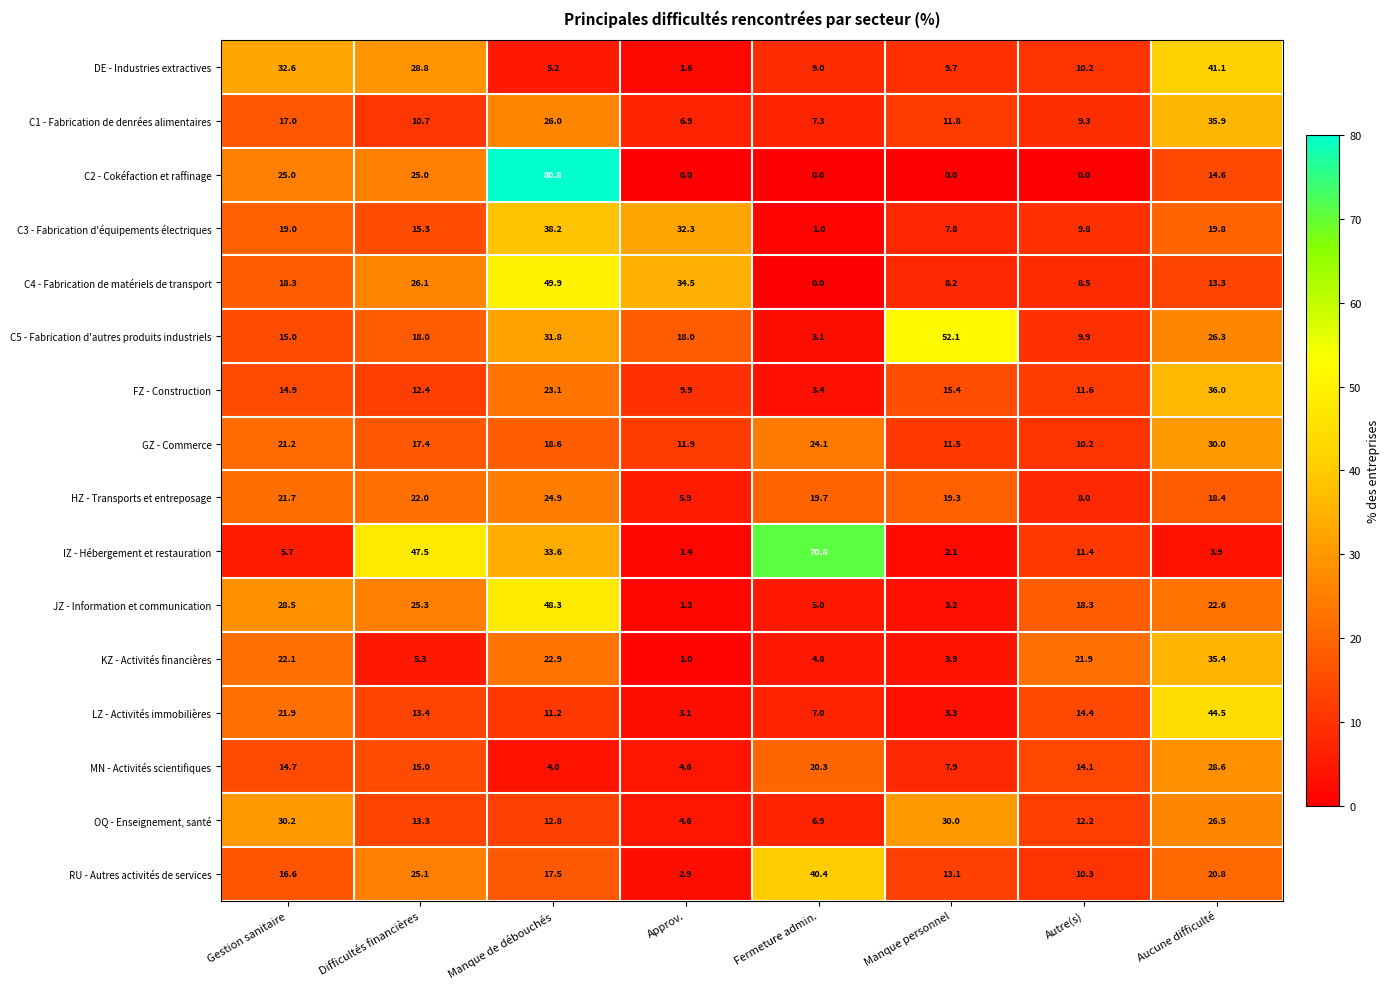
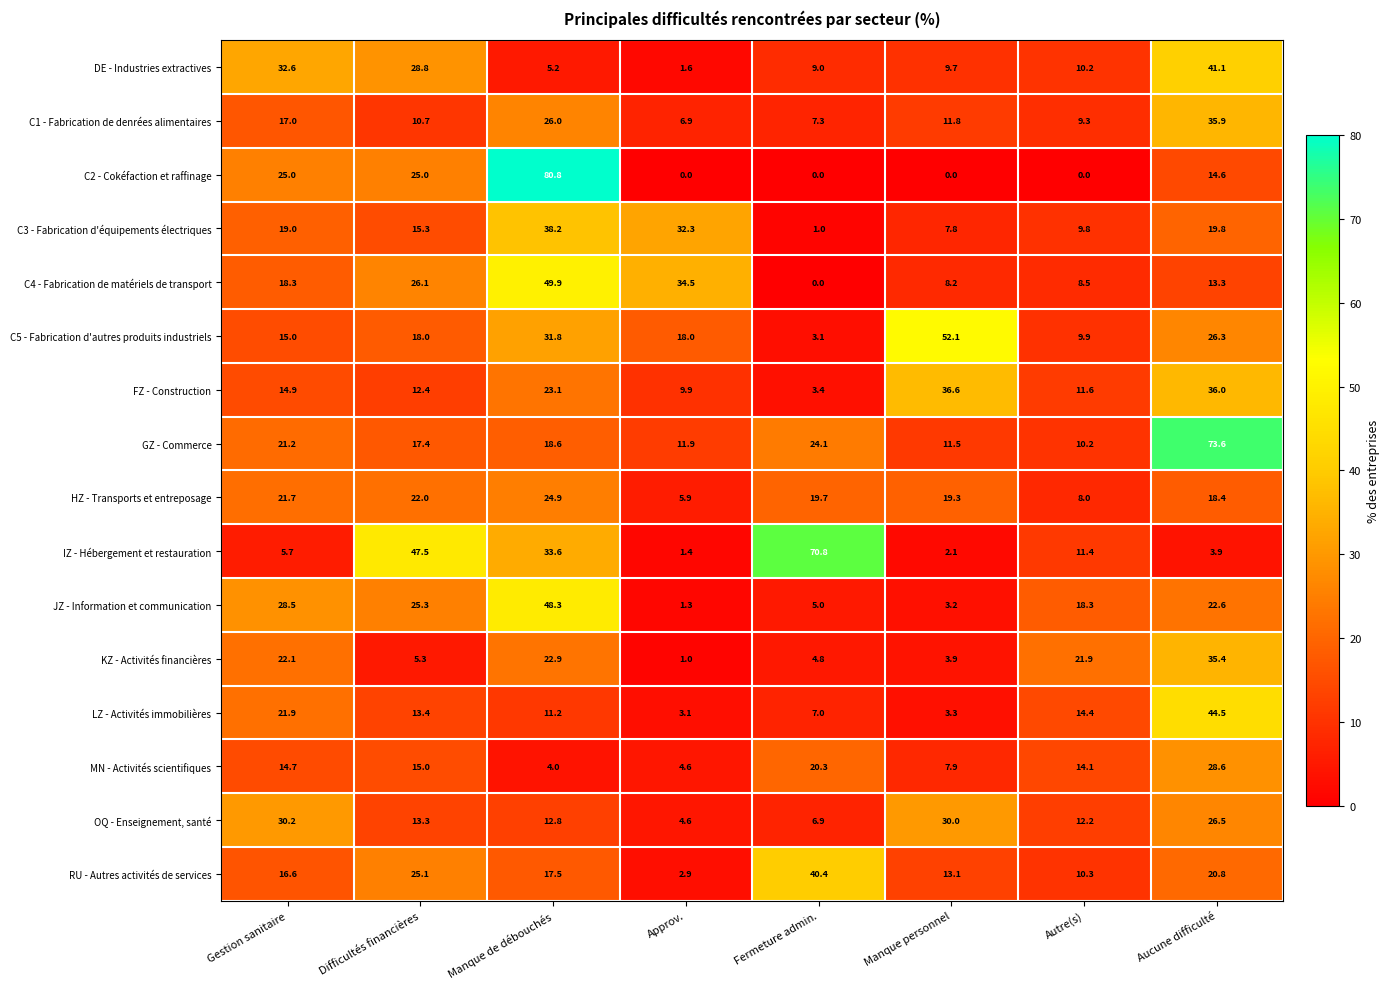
  {
    "DE - Industries extractives": {
      "Gestion sanitaire": 32.6,
      "Difficultés financières": 28.8,
      "Manque de débouchés": 5.2,
      "Approv.": 1.6,
      "Fermeture admin.": 9.0,
      "Manque personnel": 9.7,
      "Autre(s)": 10.2,
      "Aucune difficulté": 41.1
    },
    "C1 - Fabrication de denrées alimentaires": {
      "Gestion sanitaire": 17.0,
      "Difficultés financières": 10.7,
      "Manque de débouchés": 26.0,
      "Approv.": 6.9,
      "Fermeture admin.": 7.3,
      "Manque personnel": 11.8,
      "Autre(s)": 9.3,
      "Aucune difficulté": 35.9
    },
    "C2 - Cokéfaction et raffinage": {
      "Gestion sanitaire": 25.0,
      "Difficultés financières": 25.0,
      "Manque de débouchés": 80.8,
      "Approv.": 0.0,
      "Fermeture admin.": 0.0,
      "Manque personnel": 0.0,
      "Autre(s)": 0.0,
      "Aucune difficulté": 14.6
    },
    "C3 - Fabrication d'équipements électriques": {
      "Gestion sanitaire": 19.0,
      "Difficultés financières": 15.3,
      "Manque de débouchés": 38.2,
      "Approv.": 32.3,
      "Fermeture admin.": 1.0,
      "Manque personnel": 7.8,
      "Autre(s)": 9.8,
      "Aucune difficulté": 19.8
    },
    "C4 - Fabrication de matériels de transport": {
      "Gestion sanitaire": 18.3,
      "Difficultés financières": 26.1,
      "Manque de débouchés": 49.9,
      "Approv.": 34.5,
      "Fermeture admin.": 0.0,
      "Manque personnel": 8.2,
      "Autre(s)": 8.5,
      "Aucune difficulté": 13.3
    },
    "C5 - Fabrication d'autres produits industriels": {
      "Gestion sanitaire": 15.0,
      "Difficultés financières": 18.0,
      "Manque de débouchés": 31.8,
      "Approv.": 18.0,
      "Fermeture admin.": 3.1,
      "Manque personnel": 52.1,
      "Autre(s)": 9.9,
      "Aucune difficulté": 26.3
    },
    "FZ - Construction": {
      "Gestion sanitaire": 14.9,
      "Difficultés financières": 12.4,
      "Manque de débouchés": 23.1,
      "Approv.": 9.9,
      "Fermeture admin.": 3.4,
-     "Manque personnel": 15.4,
+     "Manque personnel": 36.6,
      "Autre(s)": 11.6,
      "Aucune difficulté": 36.0
    },
    "GZ - Commerce": {
      "Gestion sanitaire": 21.2,
      "Difficultés financières": 17.4,
      "Manque de débouchés": 18.6,
      "Approv.": 11.9,
      "Fermeture admin.": 24.1,
      "Manque personnel": 11.5,
      "Autre(s)": 10.2,
-     "Aucune difficulté": 30.0
+     "Aucune difficulté": 73.6
    },
    "HZ - Transports et entreposage": {
      "Gestion sanitaire": 21.7,
      "Difficultés financières": 22.0,
      "Manque de débouchés": 24.9,
      "Approv.": 5.9,
      "Fermeture admin.": 19.7,
      "Manque personnel": 19.3,
      "Autre(s)": 8.0,
      "Aucune difficulté": 18.4
    },
    "IZ - Hébergement et restauration": {
      "Gestion sanitaire": 5.7,
      "Difficultés financières": 47.5,
      "Manque de débouchés": 33.6,
      "Approv.": 1.4,
      "Fermeture admin.": 70.8,
      "Manque personnel": 2.1,
      "Autre(s)": 11.4,
      "Aucune difficulté": 3.9
    },
    "JZ - Information et communication": {
      "Gestion sanitaire": 28.5,
      "Difficultés financières": 25.3,
      "Manque de débouchés": 48.3,
      "Approv.": 1.3,
      "Fermeture admin.": 5.0,
      "Manque personnel": 3.2,
      "Autre(s)": 18.3,
      "Aucune difficulté": 22.6
    },
    "KZ - Activités financières": {
      "Gestion sanitaire": 22.1,
      "Difficultés financières": 5.3,
      "Manque de débouchés": 22.9,
      "Approv.": 1.0,
      "Fermeture admin.": 4.8,
      "Manque personnel": 3.9,
      "Autre(s)": 21.9,
      "Aucune difficulté": 35.4
    },
    "LZ - Activités immobilières": {
      "Gestion sanitaire": 21.9,
      "Difficultés financières": 13.4,
      "Manque de débouchés": 11.2,
      "Approv.": 3.1,
      "Fermeture admin.": 7.0,
      "Manque personnel": 3.3,
      "Autre(s)": 14.4,
      "Aucune difficulté": 44.5
    },
    "MN - Activités scientifiques": {
      "Gestion sanitaire": 14.7,
      "Difficultés financières": 15.0,
      "Manque de débouchés": 4.0,
      "Approv.": 4.6,
      "Fermeture admin.": 20.3,
      "Manque personnel": 7.9,
      "Autre(s)": 14.1,
      "Aucune difficulté": 28.6
    },
    "OQ - Enseignement, santé": {
      "Gestion sanitaire": 30.2,
      "Difficultés financières": 13.3,
      "Manque de débouchés": 12.8,
      "Approv.": 4.6,
      "Fermeture admin.": 6.9,
      "Manque personnel": 30.0,
      "Autre(s)": 12.2,
      "Aucune difficulté": 26.5
    },
    "RU - Autres activités de services": {
      "Gestion sanitaire": 16.6,
      "Difficultés financières": 25.1,
      "Manque de débouchés": 17.5,
      "Approv.": 2.9,
      "Fermeture admin.": 40.4,
      "Manque personnel": 13.1,
      "Autre(s)": 10.3,
      "Aucune difficulté": 20.8
    }
  }
